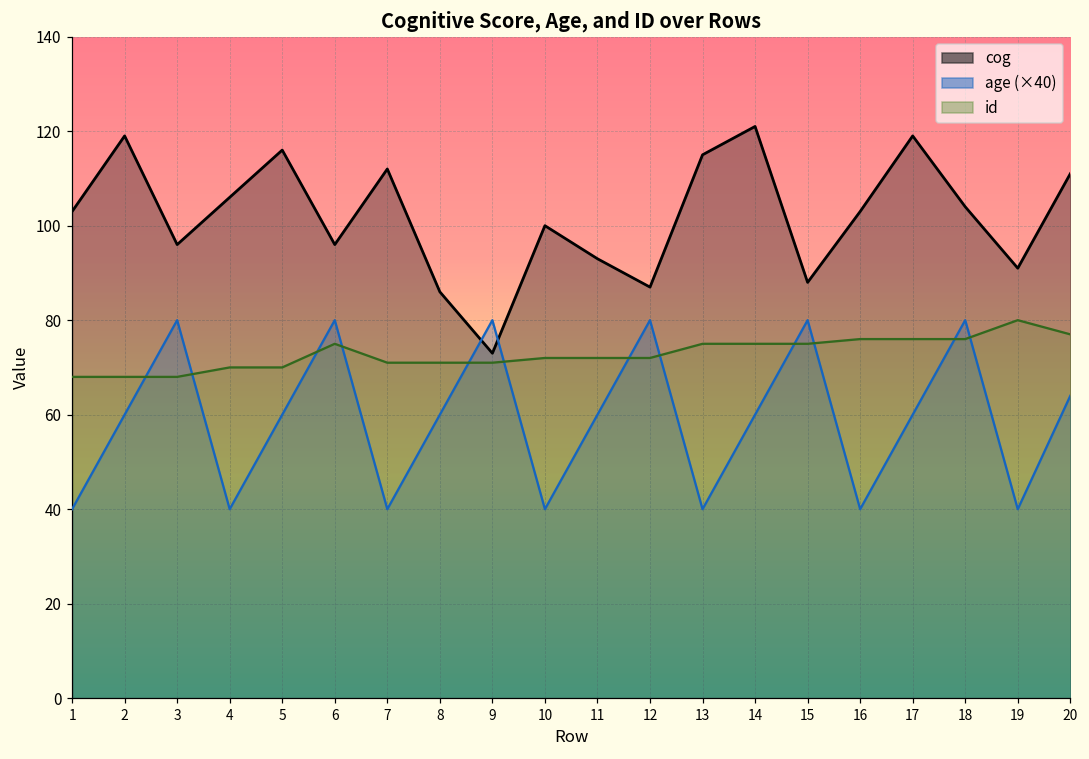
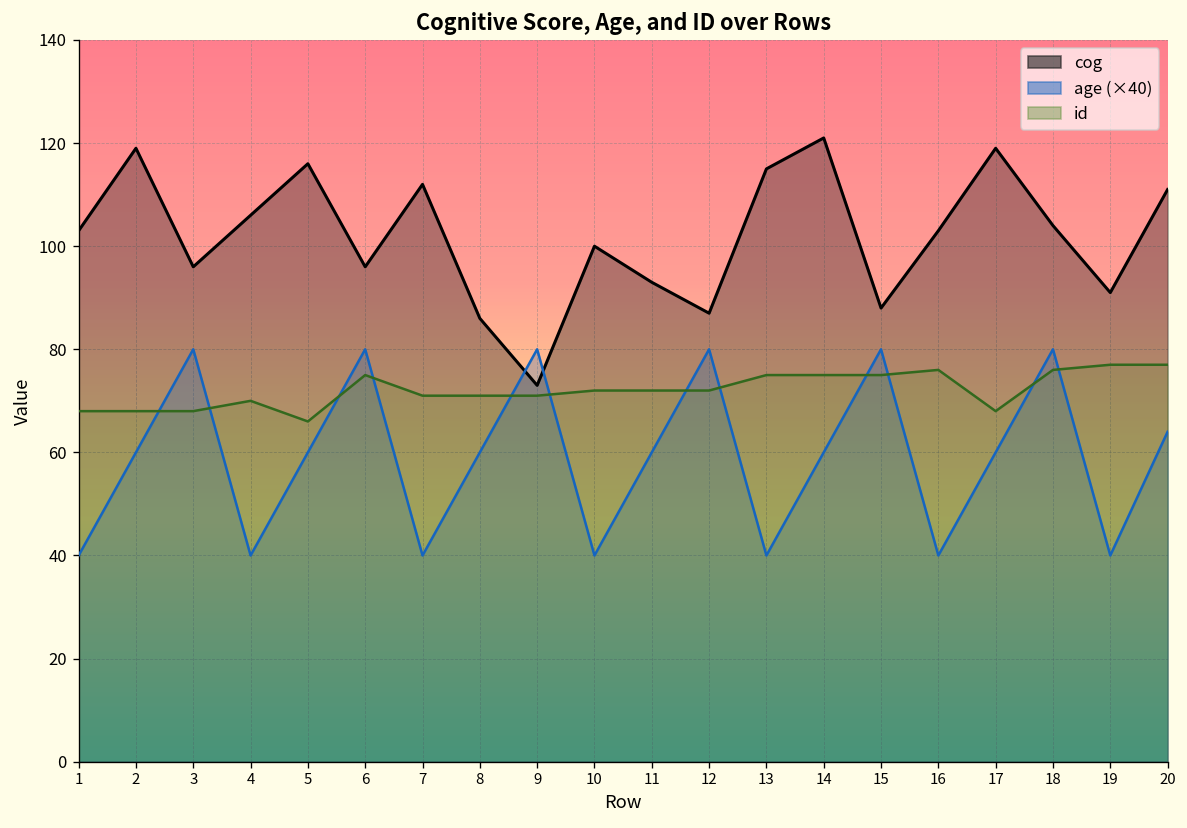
  {
    "cog": {
      "1": 103,
      "2": 119,
      "3": 96,
      "4": 106,
      "5": 116,
      "6": 96,
      "7": 112,
      "8": 86,
      "9": 73,
      "10": 100,
      "11": 93,
      "12": 87,
      "13": 115,
      "14": 121,
      "15": 88,
      "16": 103,
      "17": 119,
      "18": 104,
      "19": 91,
      "20": 111
    },
    "age (×40)": {
      "1": 40,
      "2": 60,
      "3": 80,
      "4": 40,
      "5": 60,
      "6": 80,
      "7": 40,
      "8": 60,
      "9": 80,
      "10": 40,
      "11": 60,
      "12": 80,
      "13": 40,
      "14": 60,
      "15": 80,
      "16": 40,
      "17": 60,
      "18": 80,
      "19": 40,
      "20": 64
    },
    "id": {
      "1": 68,
      "2": 68,
      "3": 68,
      "4": 70,
-     "5": 70,
+     "5": 66,
      "6": 75,
      "7": 71,
      "8": 71,
      "9": 71,
      "10": 72,
      "11": 72,
      "12": 72,
      "13": 75,
      "14": 75,
      "15": 75,
      "16": 76,
-     "17": 76,
+     "17": 68,
      "18": 76,
-     "19": 80,
+     "19": 77,
      "20": 77
    }
  }
